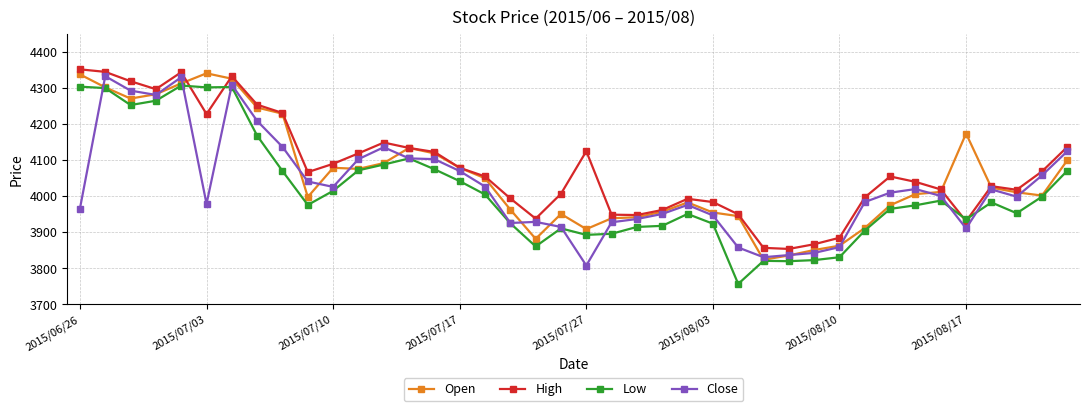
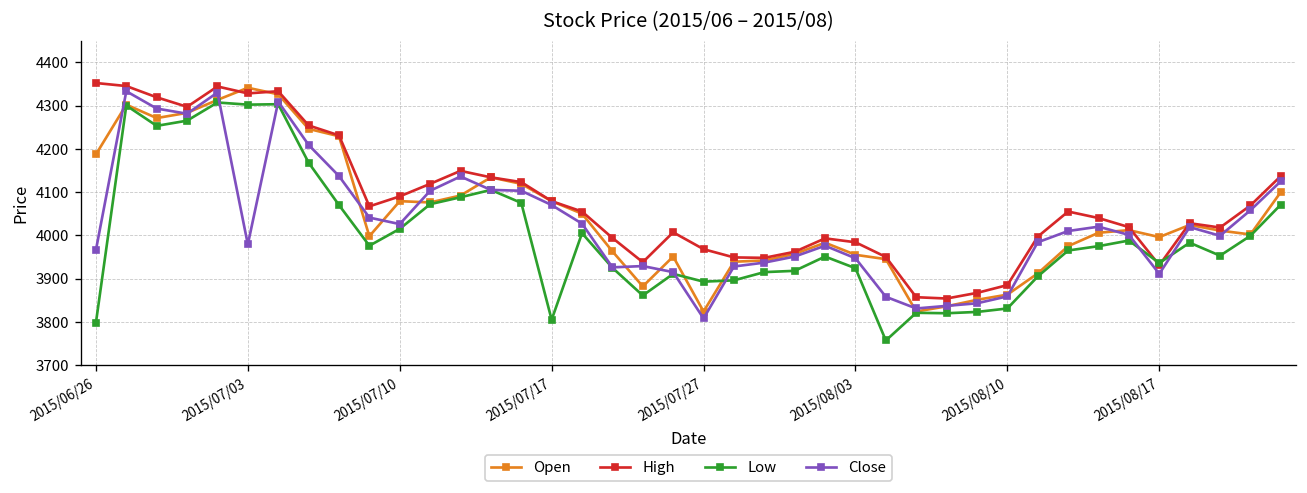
  {
    "Open": {
-     "2015/06/26": 4340,
+     "2015/06/26": 4190,
      "2015/07/03": 4340,
      "2015/07/10": 4080,
-     "2015/07/27": 3910,
+     "2015/07/27": 3820,
      "2015/08/03": 3960,
-     "2015/08/17": 4170
+     "2015/08/17": 4000
    },
    "High": {
      "2015/06/26": 4350,
-     "2015/07/03": 4230,
+     "2015/07/03": 4330,
      "2015/07/10": 4090,
-     "2015/07/27": 4130,
+     "2015/07/27": 3970,
      "2015/08/03": 3980,
      "2015/08/10": 3890
    },
    "Low": {
-     "2015/06/26": 4300,
+     "2015/06/26": 3800,
      "2015/07/03": 4300,
      "2015/07/10": 4020,
-     "2015/07/17": 4040,
+     "2015/07/17": 3810,
      "2015/07/27": 3890,
      "2015/08/03": 3920,
      "2015/08/10": 3830
    },
    "Close": {
      "2015/06/26": 3970,
      "2015/07/03": 3980,
      "2015/07/10": 4030,
      "2015/07/17": 4070,
      "2015/07/27": 3810,
      "2015/08/03": 3950,
      "2015/08/17": 3910
    }
  }
